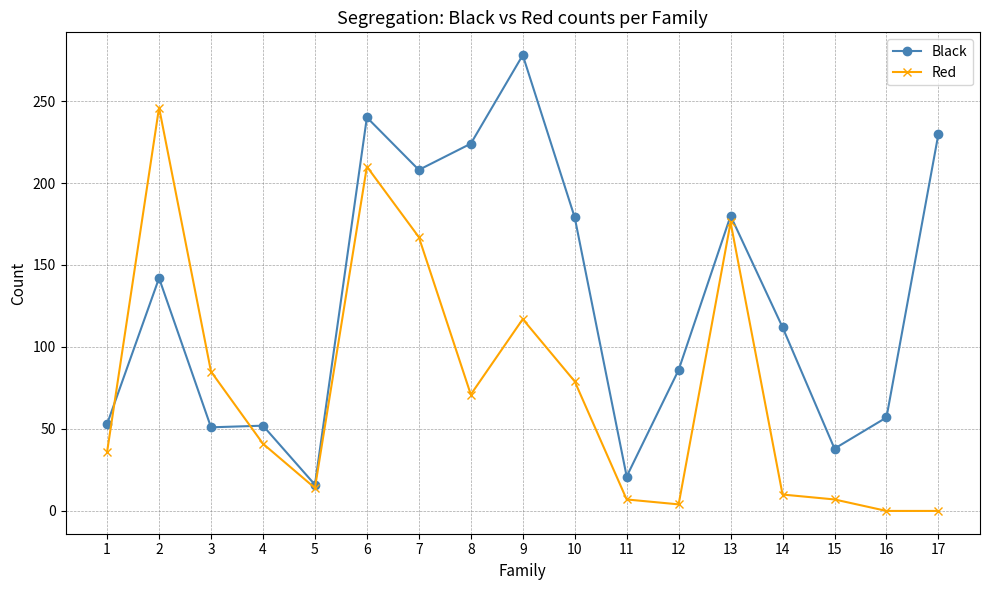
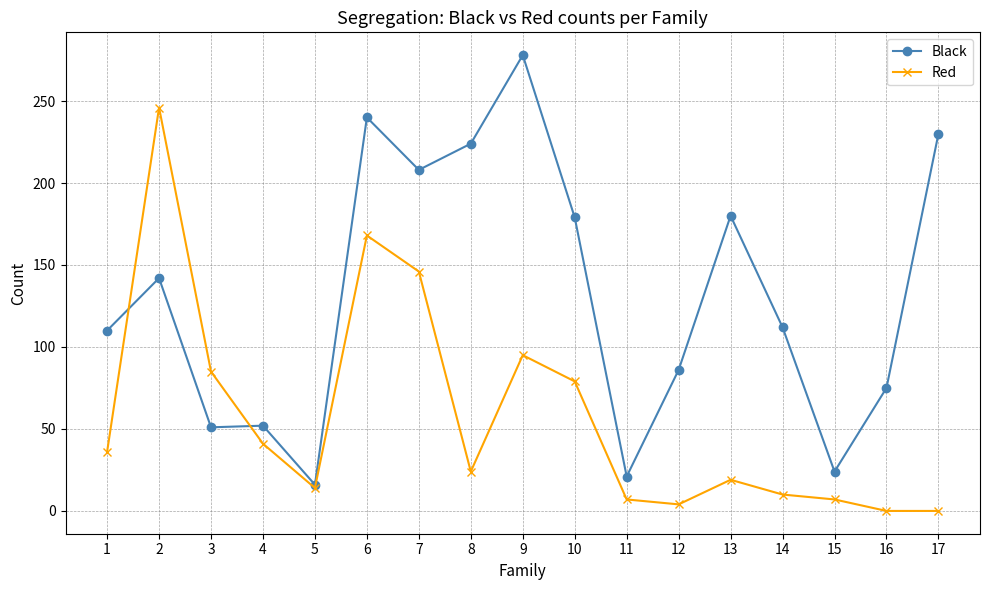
  {
    "Black": {
-     "1": 53,
+     "1": 110,
      "2": 142,
      "3": 51,
      "4": 52,
      "5": 16,
      "6": 240,
      "7": 208,
      "8": 224,
      "9": 278,
      "10": 179,
      "11": 21,
      "12": 86,
      "13": 180,
      "14": 112,
-     "15": 38,
-     "16": 57,
+     "15": 24,
+     "16": 75,
      "17": 230
    },
    "Red": {
      "1": 36,
      "2": 246,
      "3": 85,
      "4": 41,
      "5": 14,
-     "6": 210,
-     "7": 167,
-     "8": 71,
-     "9": 117,
+     "6": 168,
+     "7": 146,
+     "8": 24,
+     "9": 95,
      "10": 79,
      "11": 7,
      "12": 4,
-     "13": 176,
+     "13": 19,
      "14": 10,
      "15": 7,
      "16": 0,
      "17": 0
    }
  }
